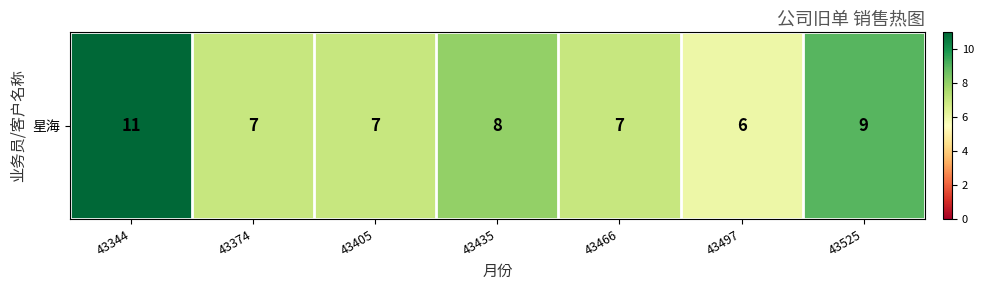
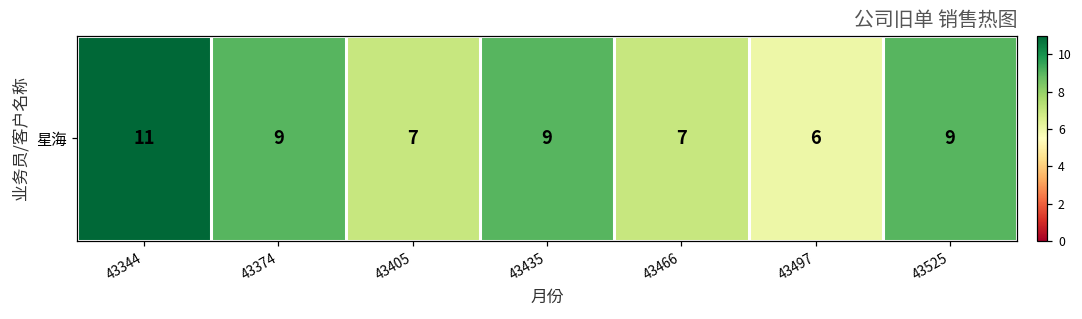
  {
    "星海": {
      "43344": 11,
-     "43374": 7,
+     "43374": 9,
      "43405": 7,
-     "43435": 8,
+     "43435": 9,
      "43466": 7,
      "43497": 6,
      "43525": 9
    }
  }
